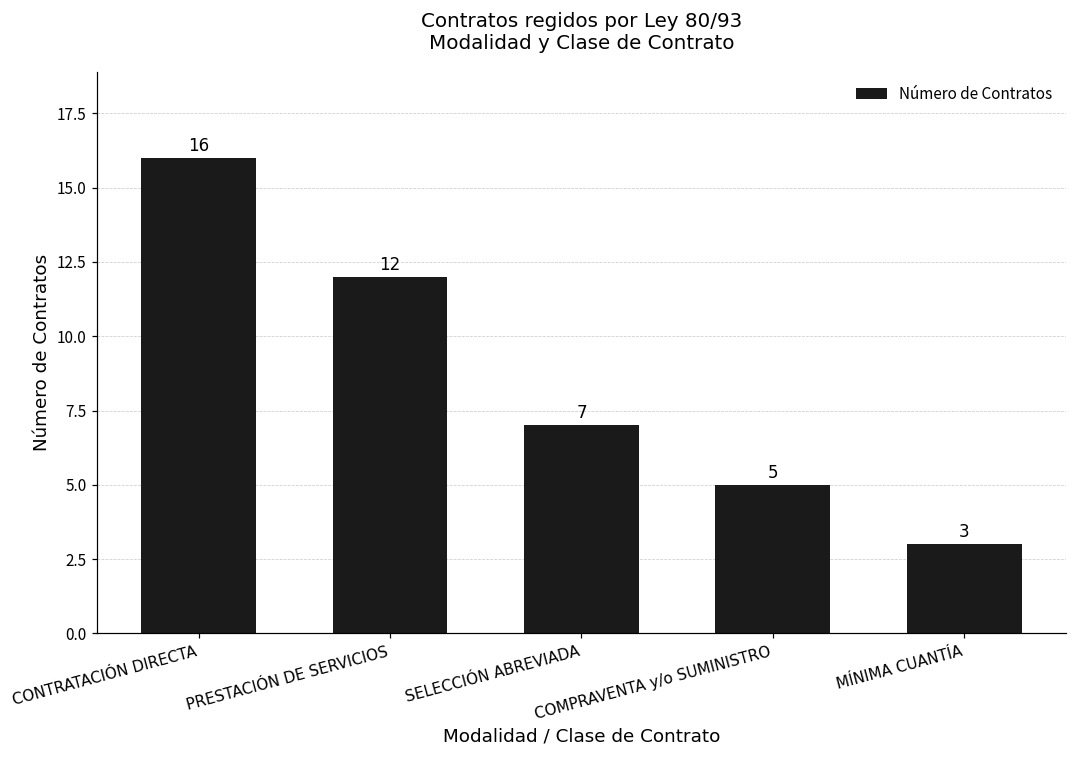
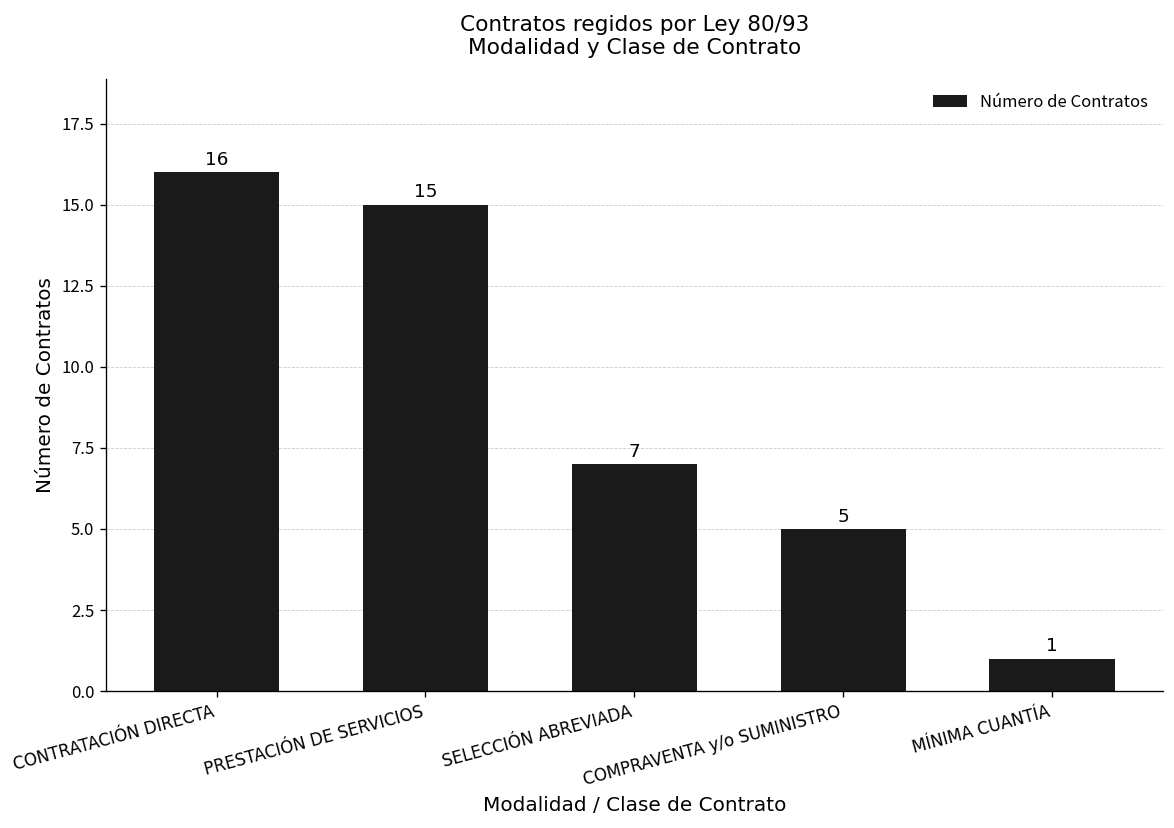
  {
    "CONTRATACIÓN DIRECTA": 16,
-   "PRESTACIÓN DE SERVICIOS": 12,
+   "PRESTACIÓN DE SERVICIOS": 15,
    "SELECCIÓN ABREVIADA": 7,
    "COMPRAVENTA y/o SUMINISTRO": 5,
-   "MÍNIMA CUANTÍA": 3
+   "MÍNIMA CUANTÍA": 1
  }
